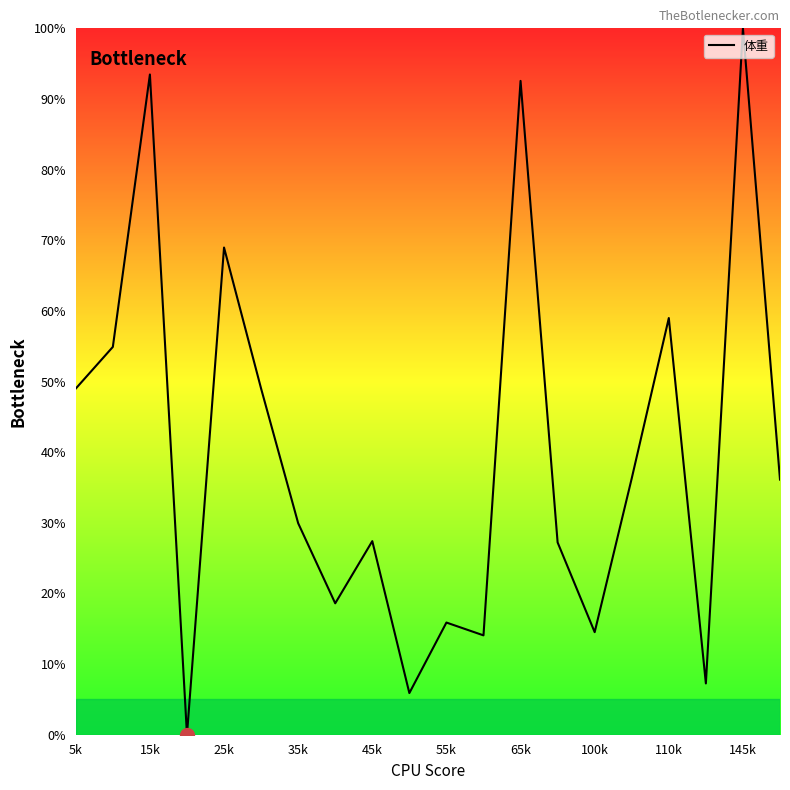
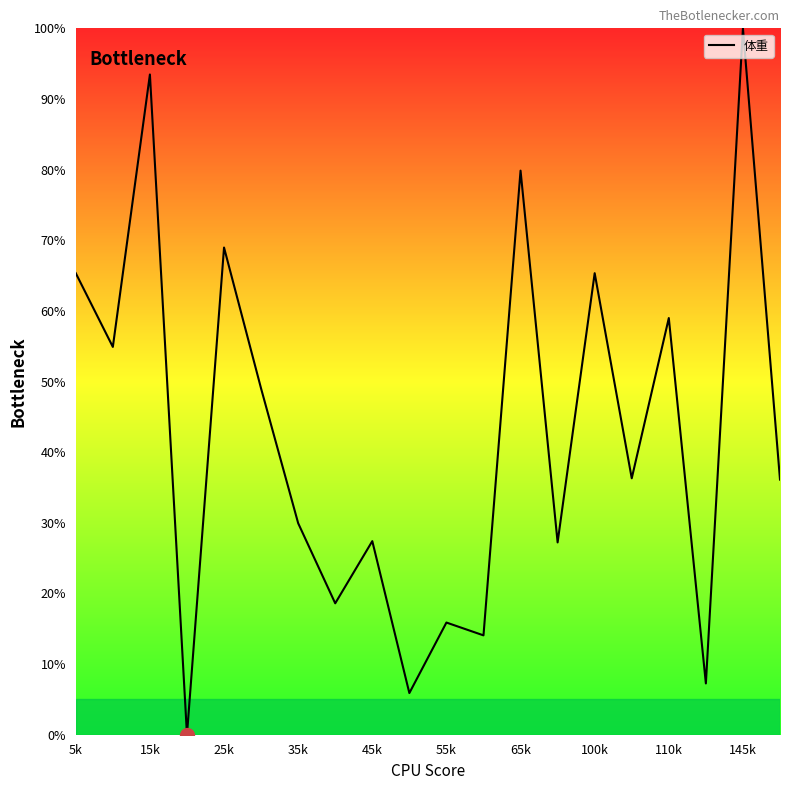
  {
    "体重": {
-     "5k": "49%",
+     "5k": "65%",
      "15k": "93%",
      "25k": "69%",
      "35k": "30%",
      "45k": "27%",
      "55k": "16%",
-     "65k": "93%",
-     "100k": "15%",
+     "65k": "80%",
+     "100k": "65%",
      "110k": "59%",
      "145k": "100%"
    }
  }
